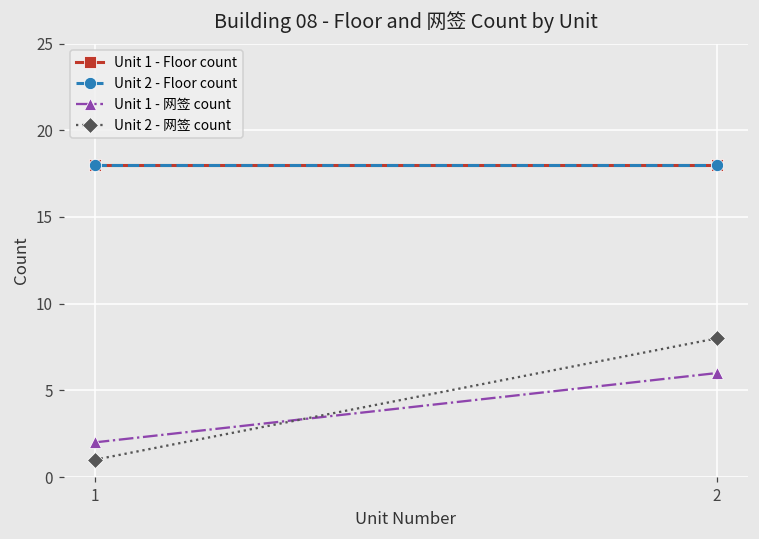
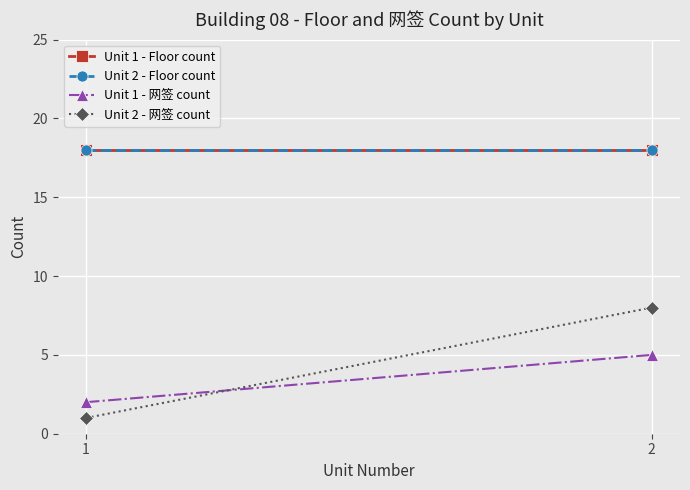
  {
    "Unit 2 - Floor count": {
      "1": 18,
      "2": 18
    },
    "Unit 1 - 网签 count": {
      "1": 2,
-     "2": 6
+     "2": 5
    },
    "Unit 2 - 网签 count": {
      "1": 1,
      "2": 8
    }
  }
